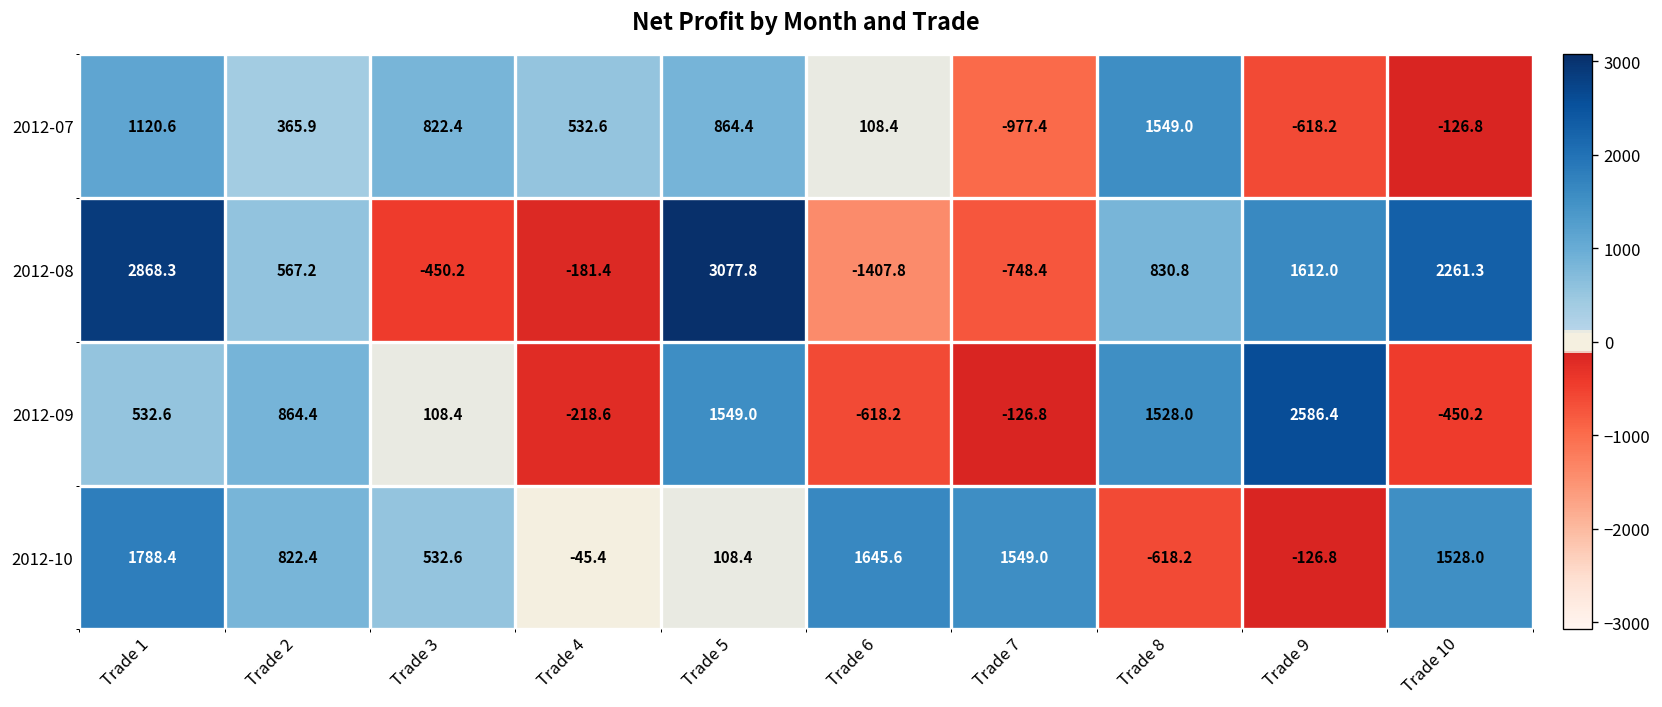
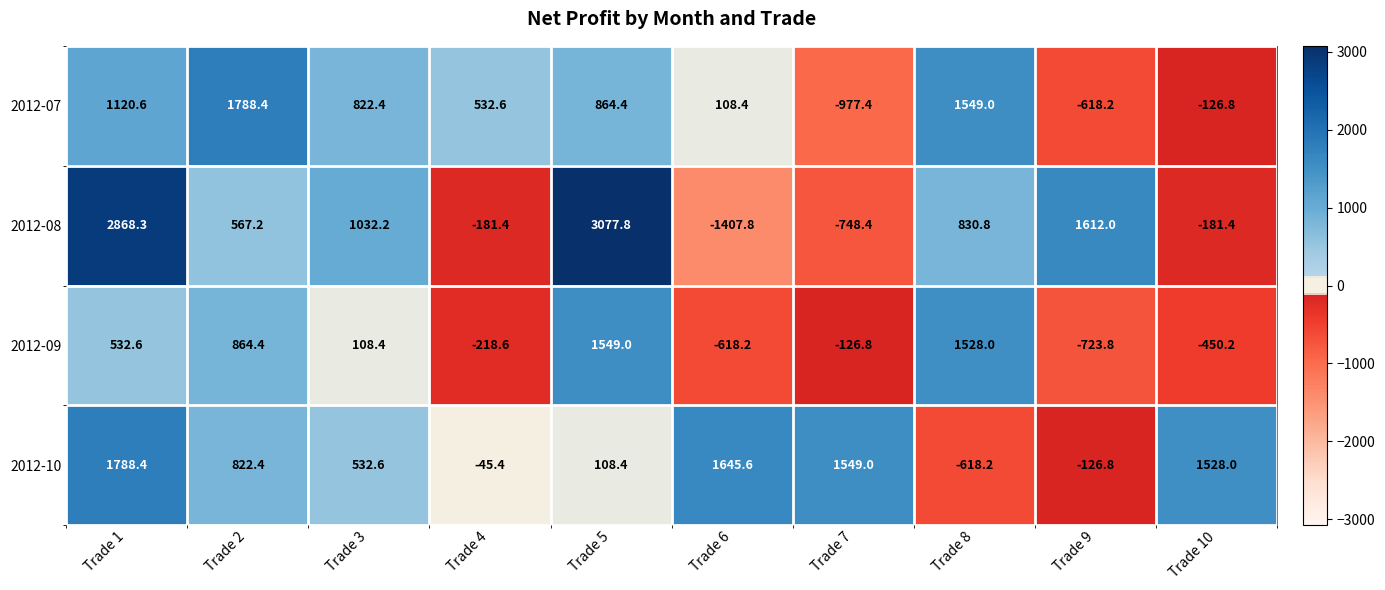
  {
    "2012-07": {
      "Trade 1": 1120.6,
-     "Trade 2": 365.9,
+     "Trade 2": 1788.4,
      "Trade 3": 822.4,
      "Trade 4": 532.6,
      "Trade 5": 864.4,
      "Trade 6": 108.4,
      "Trade 7": -977.4,
      "Trade 8": 1549.0,
      "Trade 9": -618.2,
      "Trade 10": -126.8
    },
    "2012-08": {
      "Trade 1": 2868.3,
      "Trade 2": 567.2,
-     "Trade 3": -450.2,
+     "Trade 3": 1032.2,
      "Trade 4": -181.4,
      "Trade 5": 3077.8,
      "Trade 6": -1407.8,
      "Trade 7": -748.4,
      "Trade 8": 830.8,
      "Trade 9": 1612.0,
-     "Trade 10": 2261.3
+     "Trade 10": -181.4
    },
    "2012-09": {
      "Trade 1": 532.6,
      "Trade 2": 864.4,
      "Trade 3": 108.4,
      "Trade 4": -218.6,
      "Trade 5": 1549.0,
      "Trade 6": -618.2,
      "Trade 7": -126.8,
      "Trade 8": 1528.0,
-     "Trade 9": 2586.4,
+     "Trade 9": -723.8,
      "Trade 10": -450.2
    },
    "2012-10": {
      "Trade 1": 1788.4,
      "Trade 2": 822.4,
      "Trade 3": 532.6,
      "Trade 4": -45.4,
      "Trade 5": 108.4,
      "Trade 6": 1645.6,
      "Trade 7": 1549.0,
      "Trade 8": -618.2,
      "Trade 9": -126.8,
      "Trade 10": 1528.0
    }
  }
